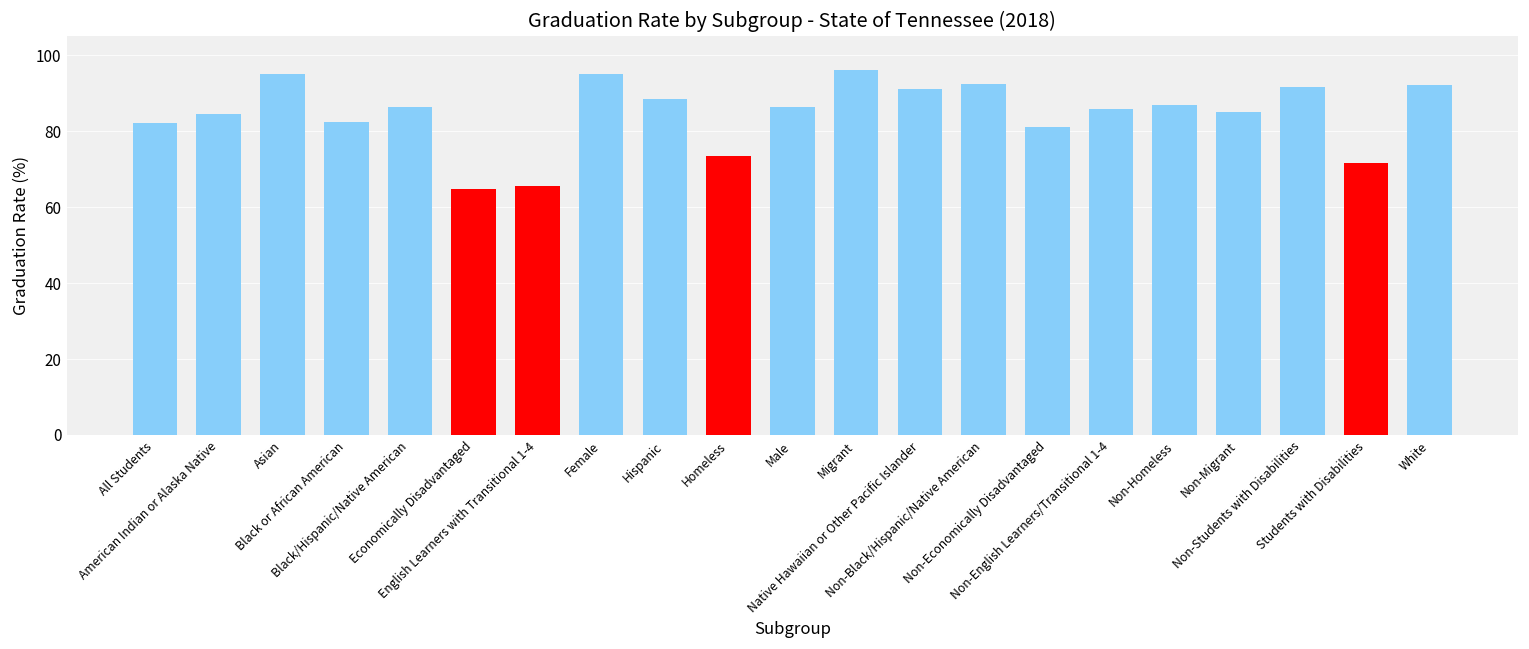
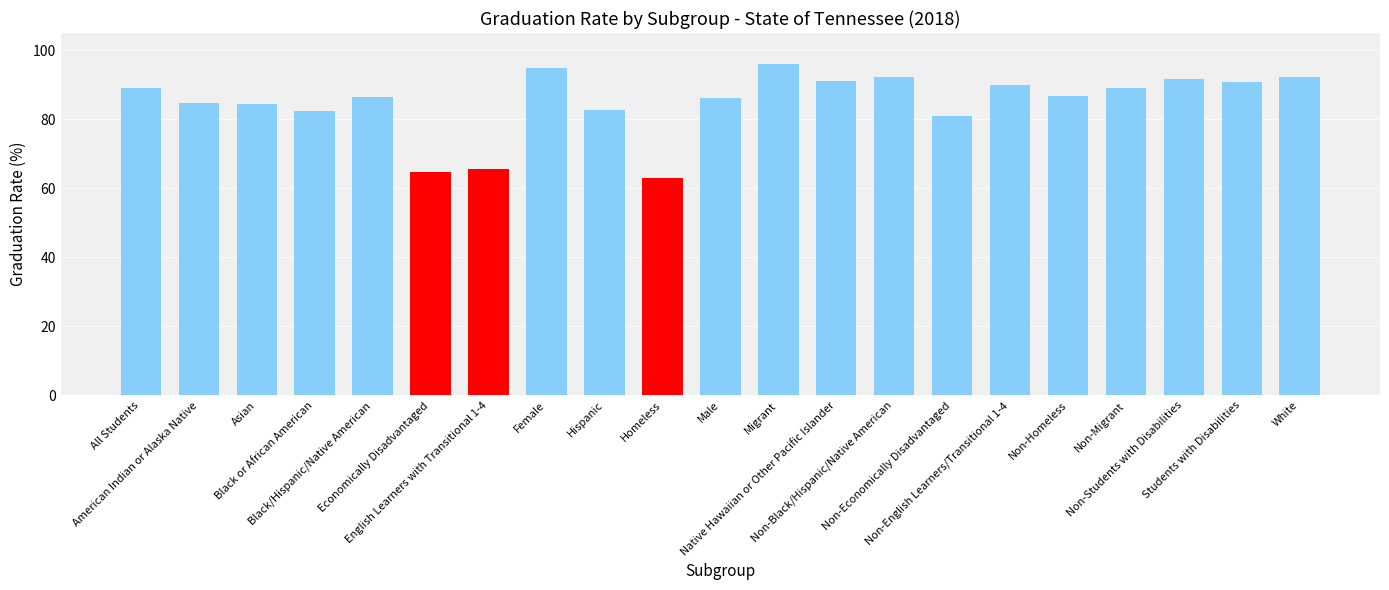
  {
-   "All Students": 82,
+   "All Students": 89,
    "American Indian or Alaska Native": 85,
-   "Asian": 95,
+   "Asian": 85,
    "Black or African American": 82,
    "Black/Hispanic/Native American": 86,
    "Economically Disadvantaged": 65,
    "English Learners with Transitional 1-4": 66,
    "Female": 95,
-   "Hispanic": 89,
-   "Homeless": 74,
+   "Hispanic": 83,
+   "Homeless": 63,
    "Male": 86,
    "Migrant": 96,
    "Native Hawaiian or Other Pacific Islander": 91,
    "Non-Black/Hispanic/Native American": 92,
    "Non-Economically Disadvantaged": 81,
-   "Non-English Learners/Transitional 1-4": 86,
+   "Non-English Learners/Transitional 1-4": 90,
    "Non-Homeless": 87,
-   "Non-Migrant": 85,
+   "Non-Migrant": 89,
    "Non-Students with Disabilities": 92,
-   "Students with Disabilities": 72,
+   "Students with Disabilities": 91,
    "White": 92
  }
